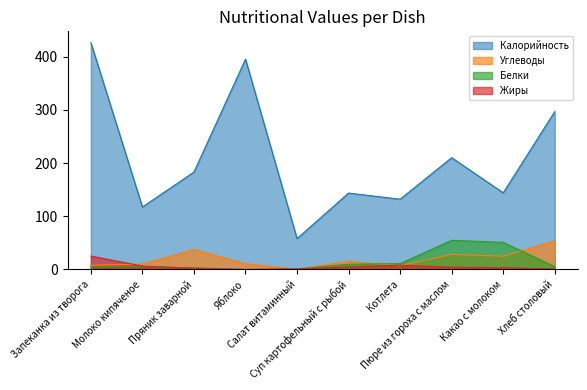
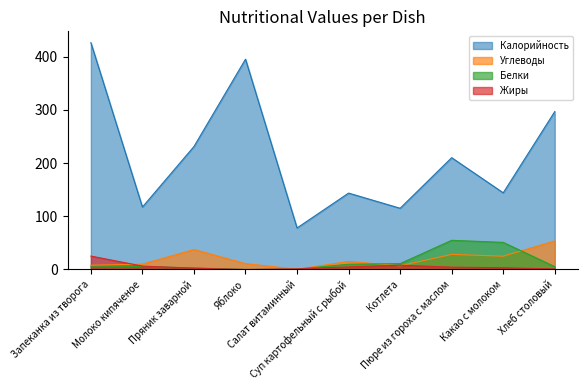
  {
    "Калорийность": {
      "Запеканка из творога": 430,
      "Молоко кипяченое": 120,
-     "Пряник заварной": 180,
+     "Пряник заварной": 230,
      "Яблоко": 400,
-     "Салат витаминный": 60,
+     "Салат витаминный": 80,
      "Суп картофельный с рыбой": 140,
-     "Котлета": 130,
+     "Котлета": 120,
      "Пюре из гороха с маслом": 210,
      "Какао с молоком": 140,
      "Хлеб столовый": 300
    },
    "Углеводы": {
      "Пряник заварной": 40,
      "Яблоко": 10,
      "Суп картофельный с рыбой": 20,
      "Пюре из гороха с маслом": 30,
      "Какао с молоком": 30,
      "Хлеб столовый": 50
    },
    "Белки": {
      "Суп картофельный с рыбой": 10,
      "Пюре из гороха с маслом": 50,
      "Какао с молоком": 50
    },
    "Жиры": {
      "Запеканка из творога": 30,
      "Суп картофельный с рыбой": 0,
      "Пюре из гороха с маслом": 0,
      "Какао с молоком": 0
    }
  }
